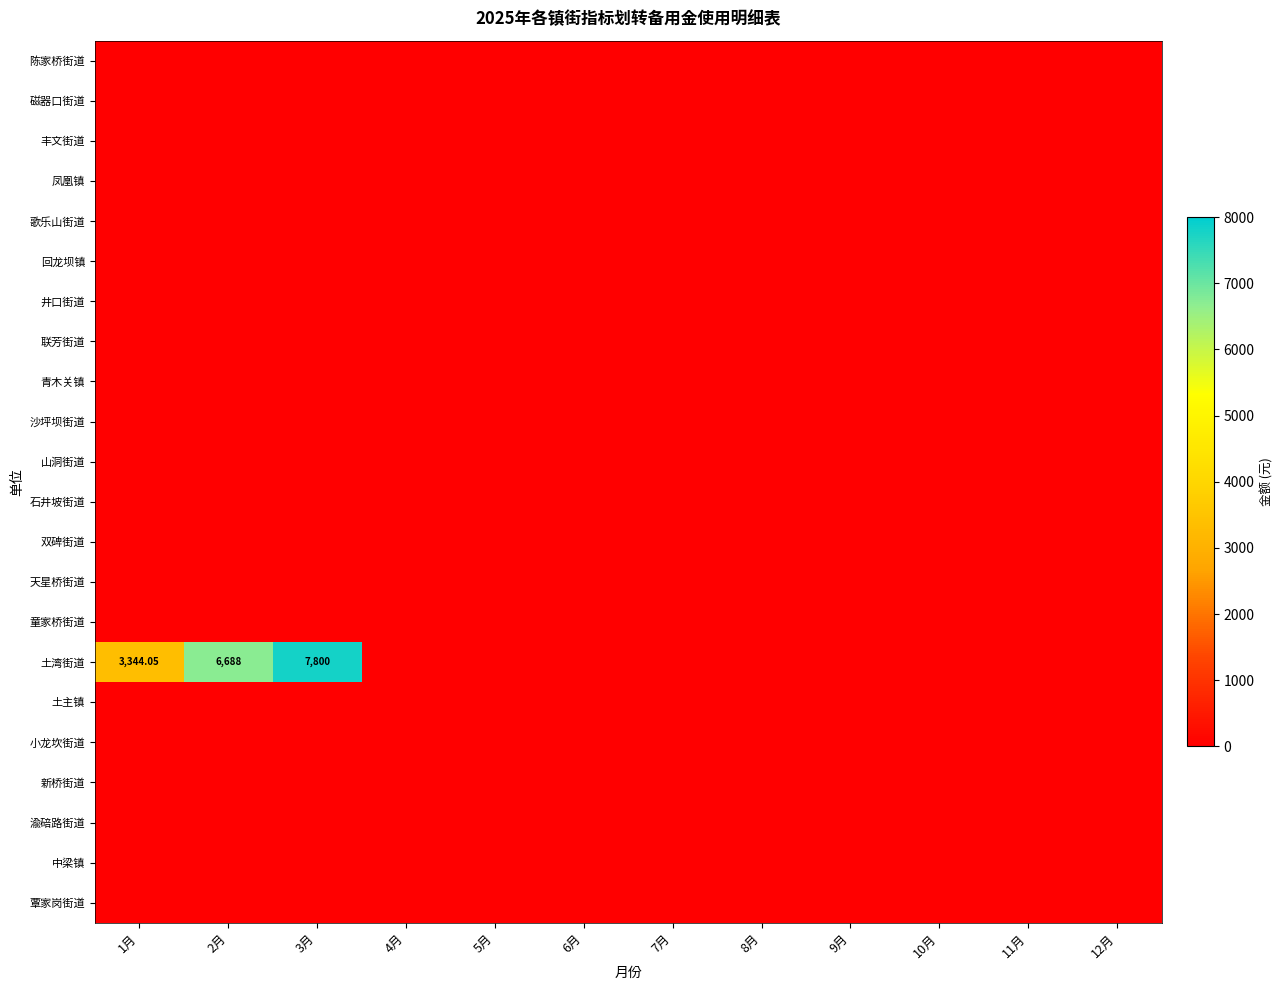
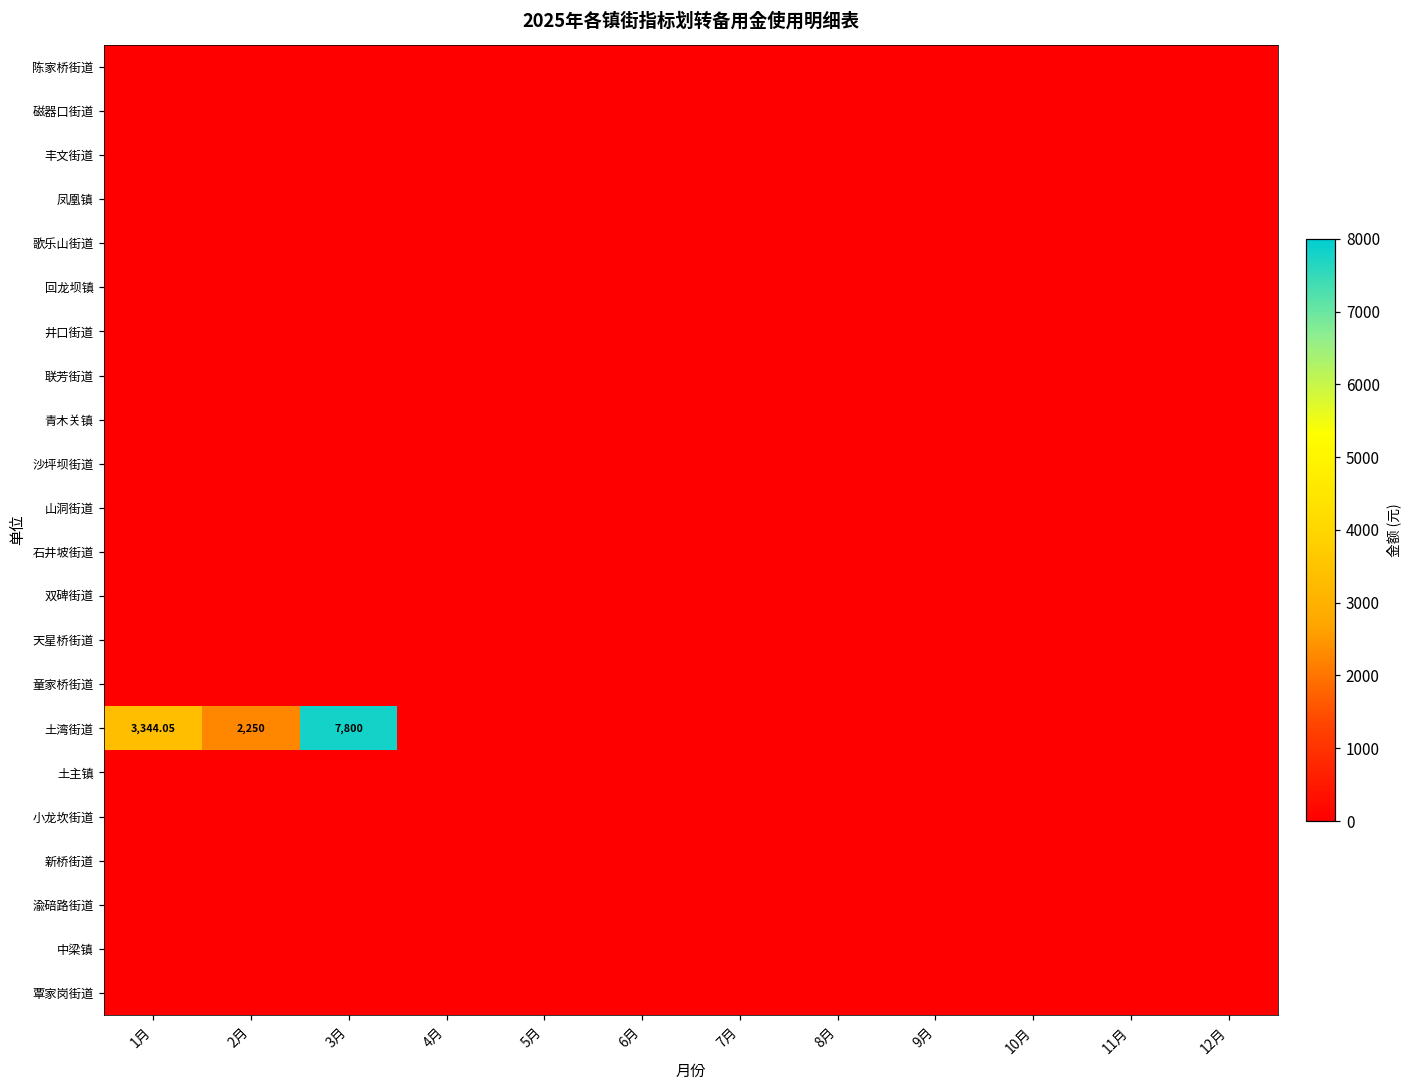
  {
    "土湾街道": {
      "1月": "3,344.05",
-     "2月": "6,688",
+     "2月": "2,250",
      "3月": "7,800"
    }
  }
